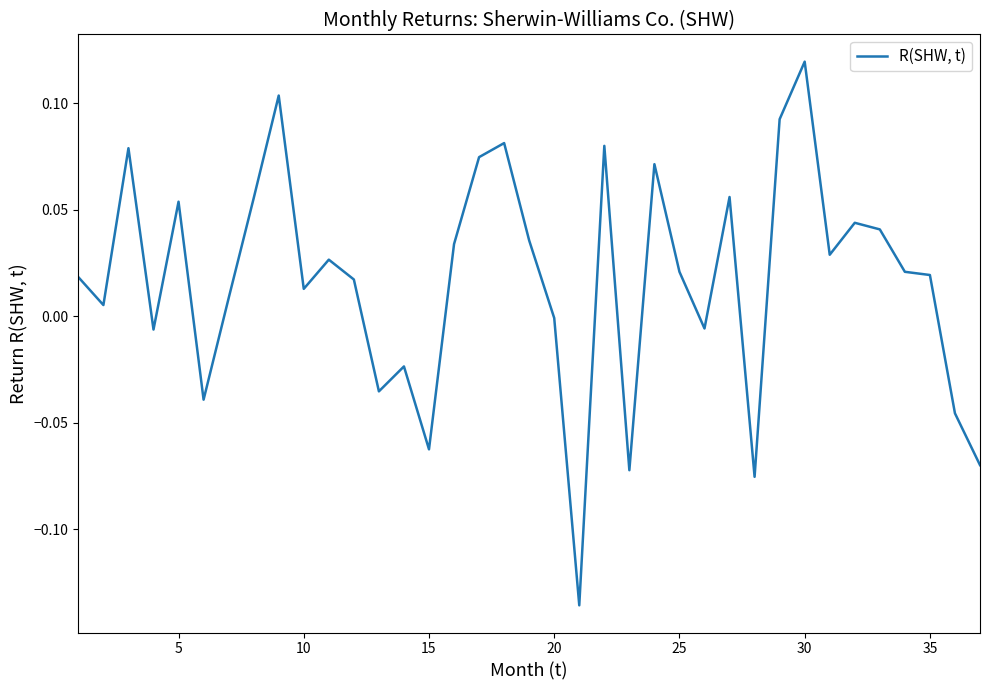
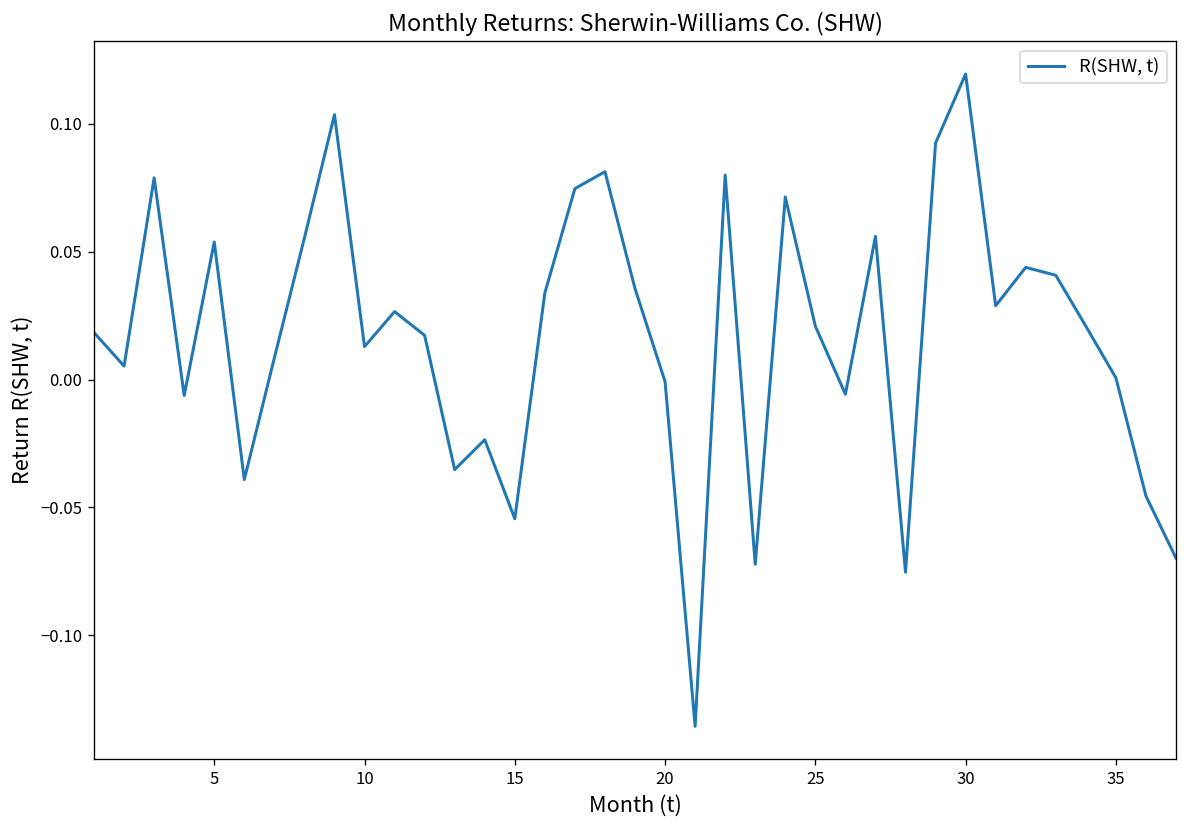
  {
    "5": 0.054,
    "10": 0.013,
-   "15": -0.062,
+   "15": -0.054,
    "20": -0.001,
    "25": 0.021,
    "30": 0.120,
-   "35": 0.019
+   "35": 0.001
  }
